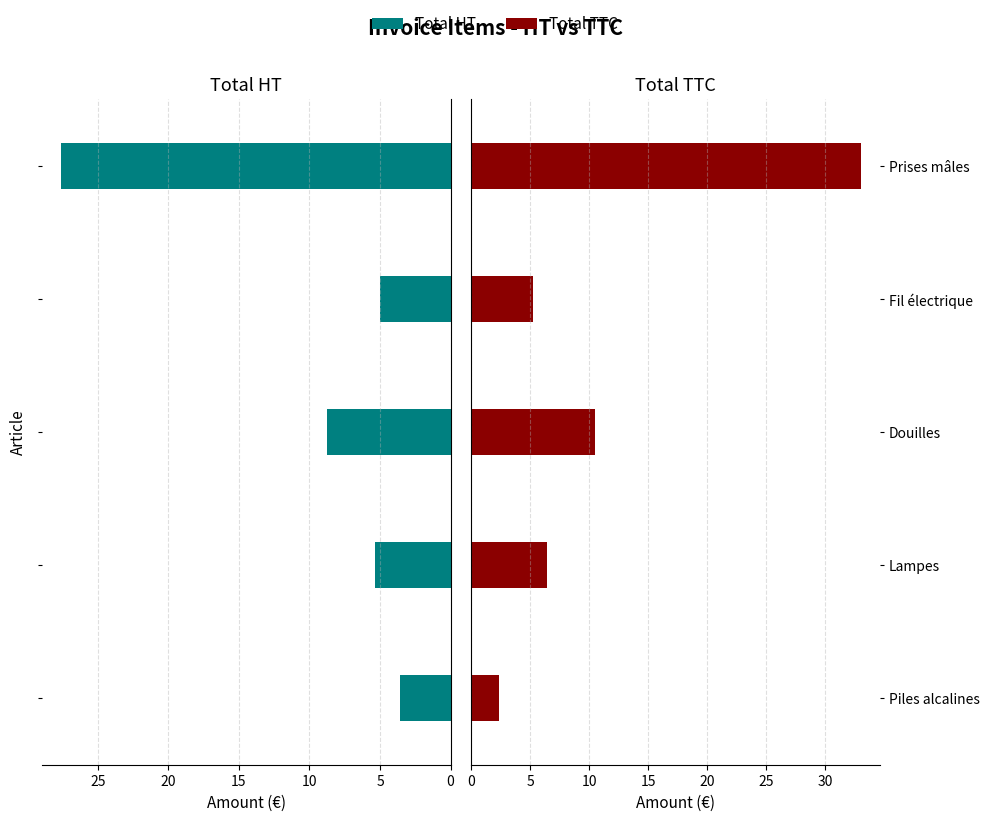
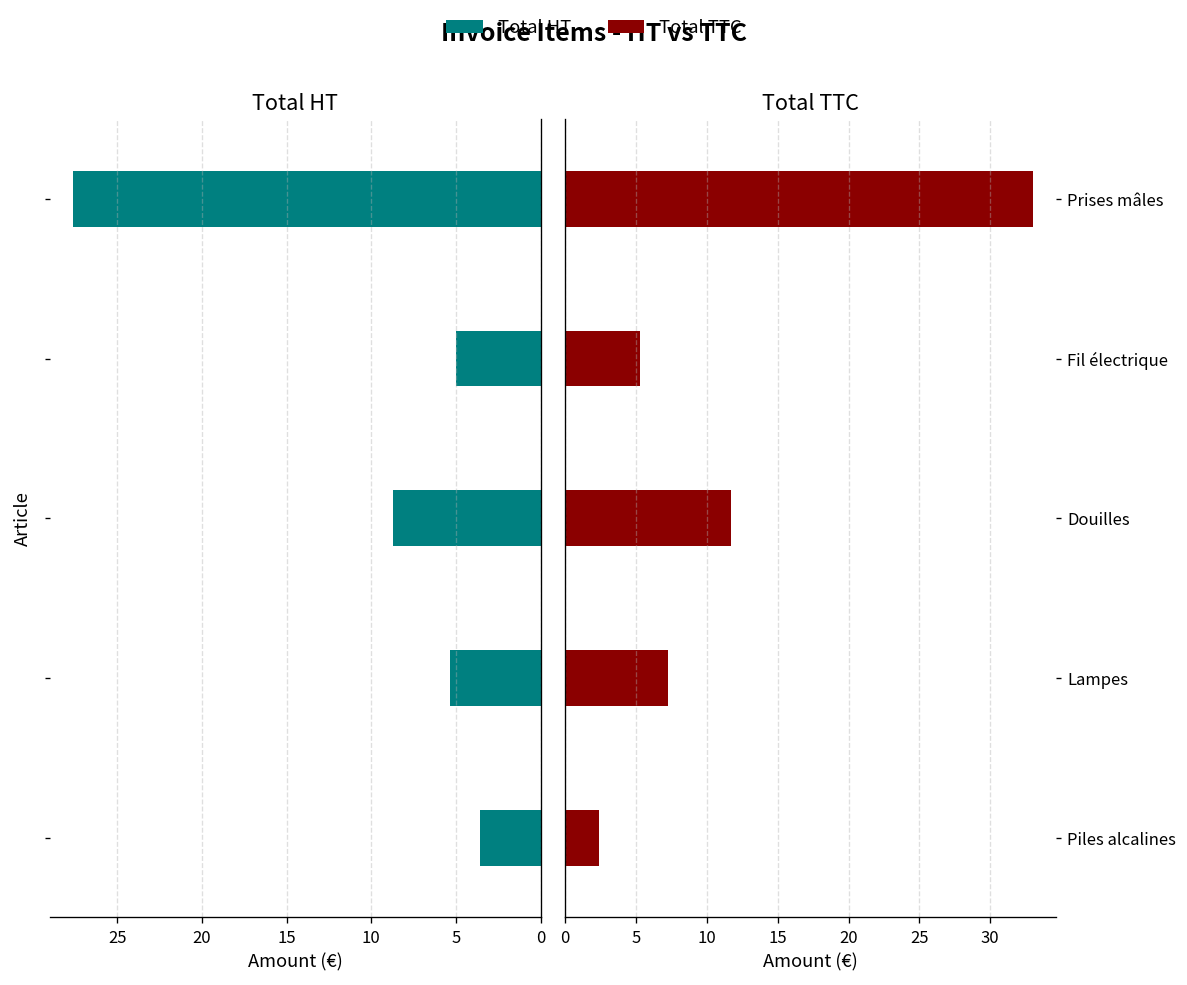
  {
    "Total TTC": {
      "Prises mâles": 33.0,
      "Fil électrique": 5.3,
-     "Douilles": 10.5,
-     "Lampes": 6.4,
+     "Douilles": 11.7,
+     "Lampes": 7.2,
      "Piles alcalines": 2.4
    }
  }
